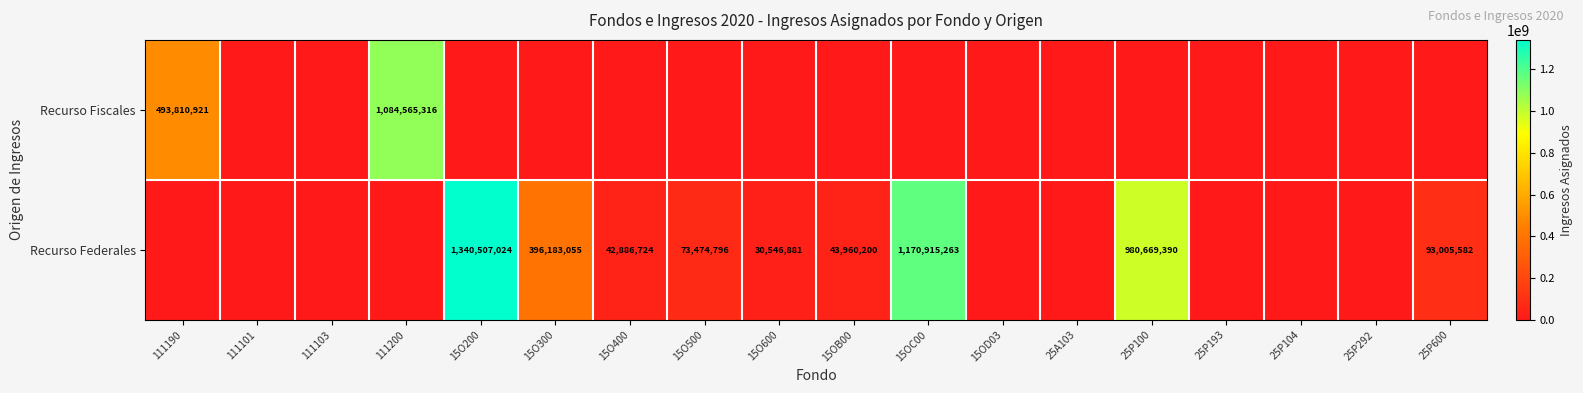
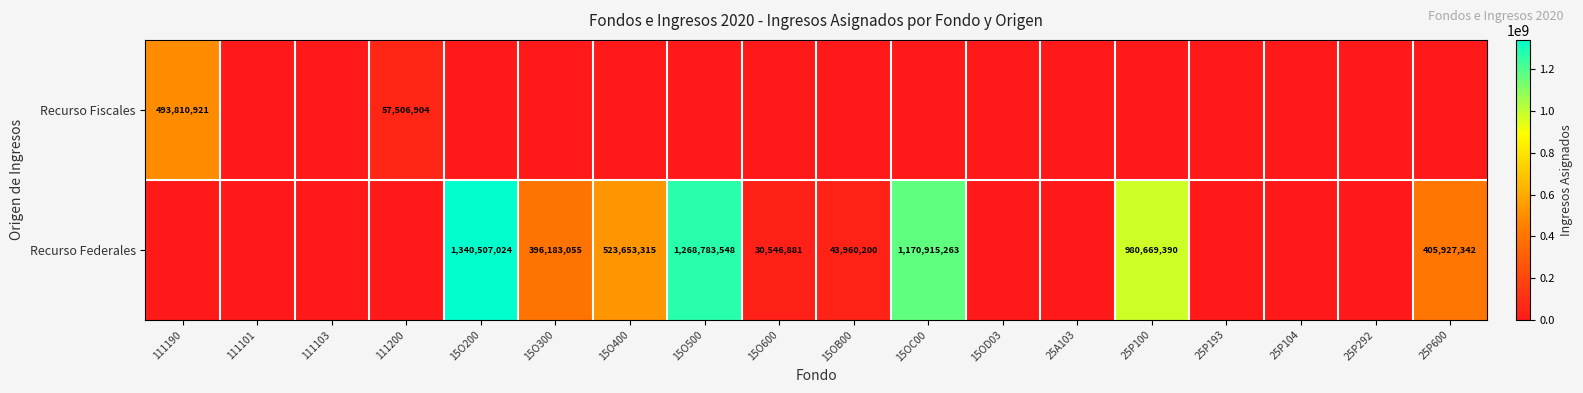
  {
    "Recurso Fiscales": {
      "111190": "493,810,921",
-     "111200": "1,084,565,316"
+     "111200": "57,506,904"
    },
    "Recurso Federales": {
      "15O200": "1,340,507,024",
      "15O300": "396,183,055",
-     "15O400": "42,886,724",
-     "15O500": "73,474,796",
+     "15O400": "523,653,315",
+     "15O500": "1,268,783,548",
      "15O600": "30,546,881",
      "15OB00": "43,960,200",
      "15OC00": "1,170,915,263",
      "25P100": "980,669,390",
-     "25P600": "93,005,582"
+     "25P600": "405,927,342"
    }
  }
